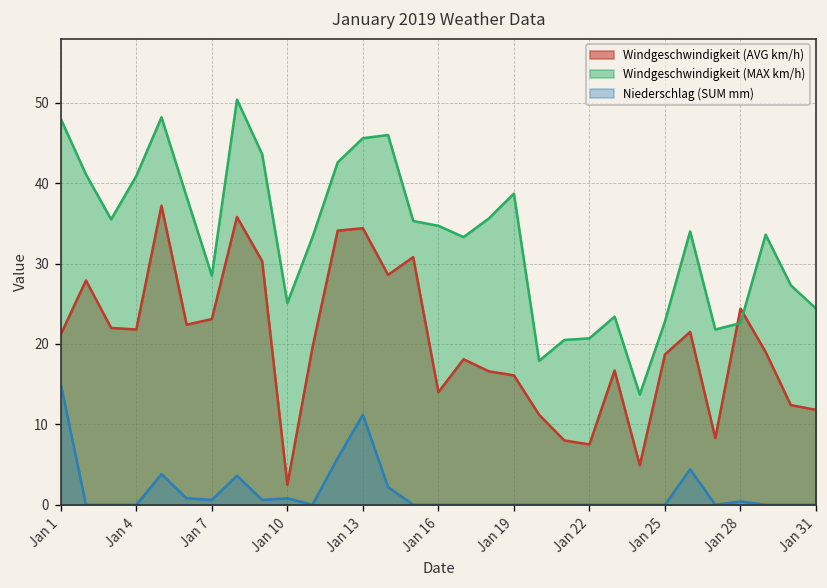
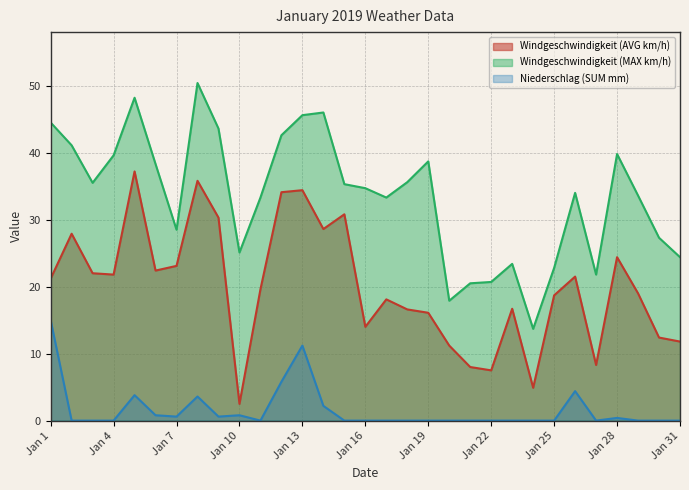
  {
    "Windgeschwindigkeit (AVG km/h)": {
      "Jan 1": 21,
      "Jan 4": 22,
      "Jan 7": 23,
      "Jan 10": 3,
      "Jan 13": 34,
      "Jan 16": 14,
      "Jan 19": 16,
      "Jan 22": 8,
      "Jan 25": 19,
      "Jan 28": 24,
      "Jan 31": 12
    },
    "Windgeschwindigkeit (MAX km/h)": {
-     "Jan 1": 48,
-     "Jan 4": 41,
+     "Jan 1": 45,
+     "Jan 4": 40,
      "Jan 7": 29,
      "Jan 10": 25,
      "Jan 13": 46,
      "Jan 16": 35,
      "Jan 19": 39,
      "Jan 22": 21,
      "Jan 25": 23,
-     "Jan 28": 23,
+     "Jan 28": 40,
      "Jan 31": 24
    },
    "Niederschlag (SUM mm)": {
      "Jan 1": 15,
      "Jan 4": 0,
      "Jan 7": 1,
      "Jan 10": 1,
      "Jan 13": 11,
      "Jan 16": 0,
      "Jan 19": 0,
      "Jan 22": 0,
      "Jan 25": 0,
      "Jan 28": 0,
      "Jan 31": 0
    }
  }
